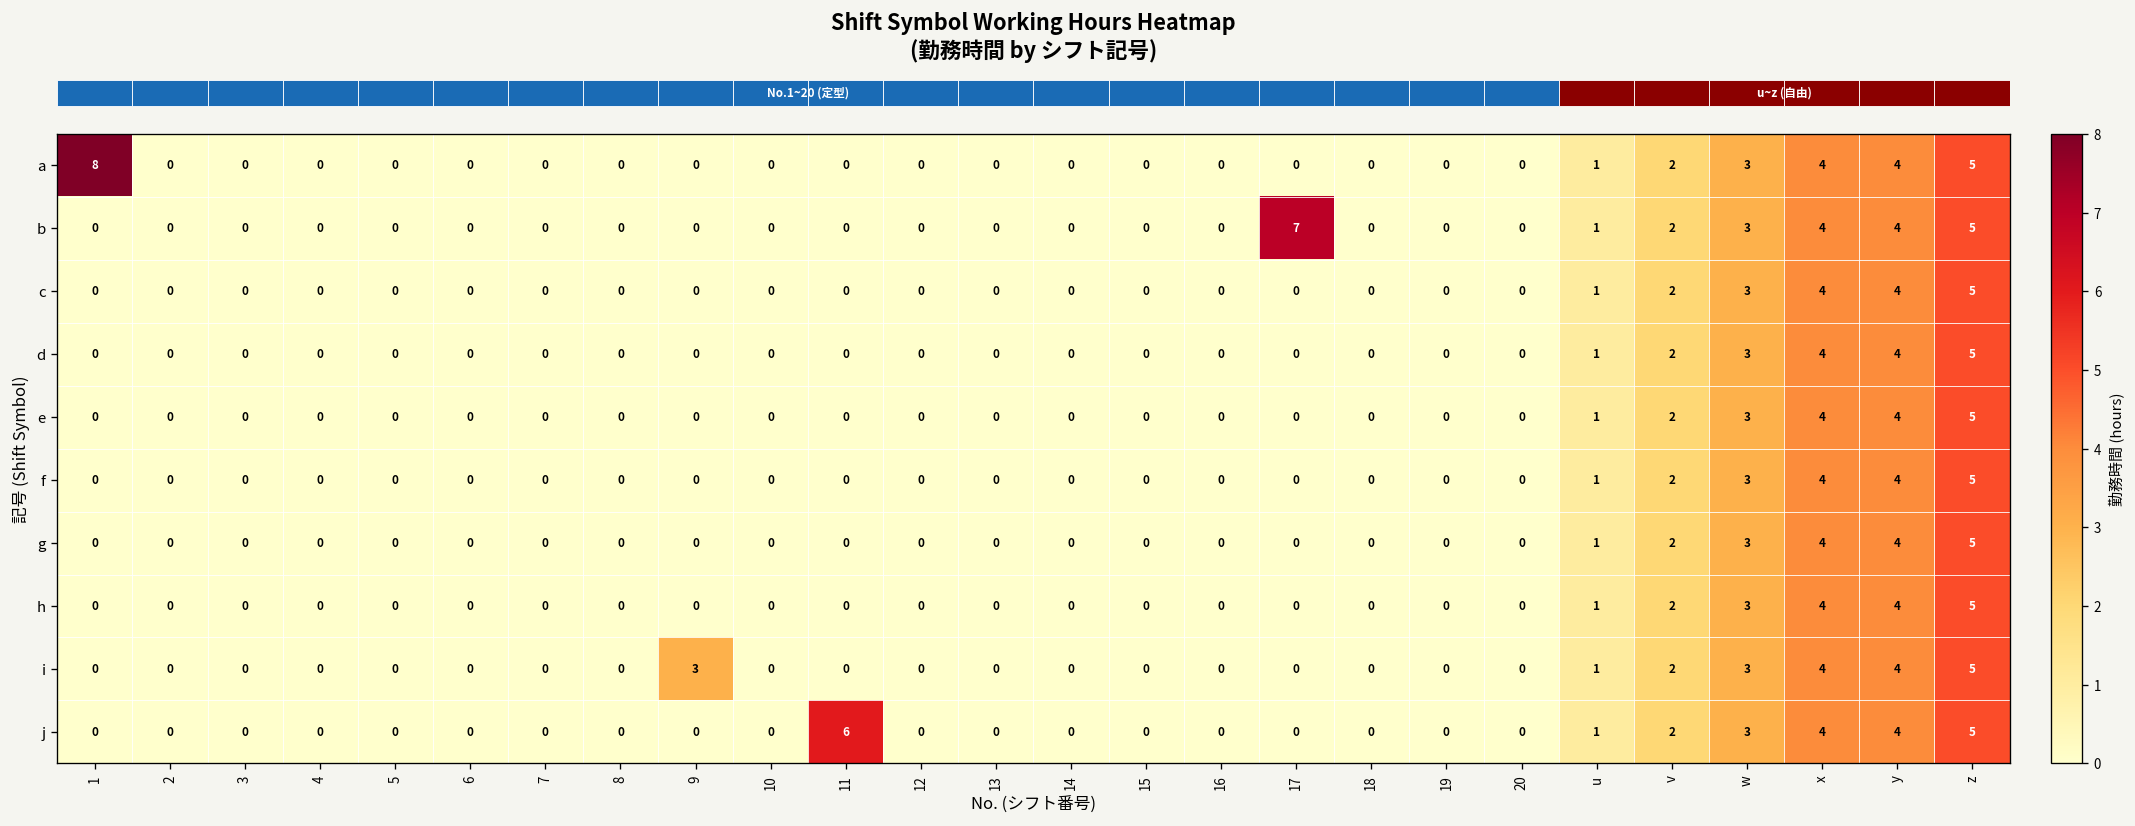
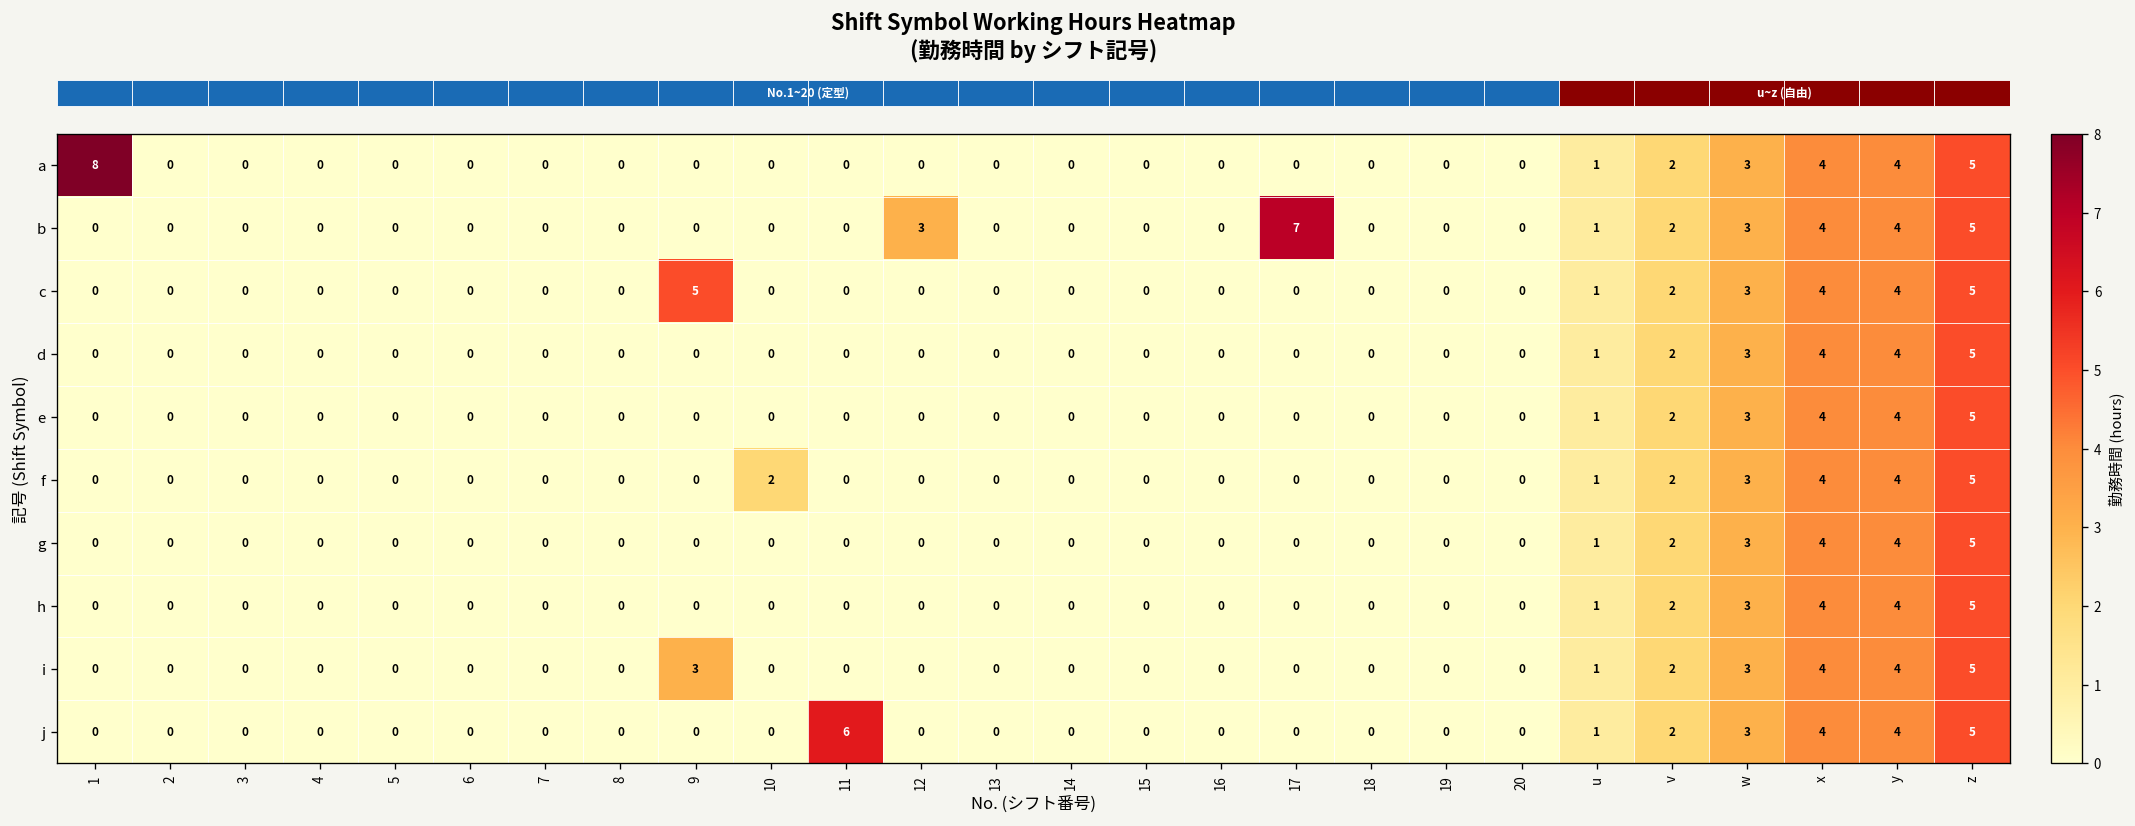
  {
    "b": {
      "1": 0,
      "2": 0,
      "3": 0,
      "4": 0,
      "5": 0,
      "6": 0,
      "7": 0,
      "8": 0,
      "9": 0,
      "10": 0,
      "11": 0,
-     "12": 0,
+     "12": 3,
      "13": 0,
      "14": 0,
      "15": 0,
      "16": 0,
      "17": 7,
      "18": 0,
      "19": 0,
      "20": 0,
      "u": 1,
      "v": 2,
      "w": 3,
      "x": 4,
      "y": 4,
      "z": 5
    },
    "c": {
      "1": 0,
      "2": 0,
      "3": 0,
      "4": 0,
      "5": 0,
      "6": 0,
      "7": 0,
      "8": 0,
-     "9": 0,
+     "9": 5,
      "10": 0,
      "11": 0,
      "12": 0,
      "13": 0,
      "14": 0,
      "15": 0,
      "16": 0,
      "17": 0,
      "18": 0,
      "19": 0,
      "20": 0,
      "u": 1,
      "v": 2,
      "w": 3,
      "x": 4,
      "y": 4,
      "z": 5
    },
    "f": {
      "1": 0,
      "2": 0,
      "3": 0,
      "4": 0,
      "5": 0,
      "6": 0,
      "7": 0,
      "8": 0,
      "9": 0,
-     "10": 0,
+     "10": 2,
      "11": 0,
      "12": 0,
      "13": 0,
      "14": 0,
      "15": 0,
      "16": 0,
      "17": 0,
      "18": 0,
      "19": 0,
      "20": 0,
      "u": 1,
      "v": 2,
      "w": 3,
      "x": 4,
      "y": 4,
      "z": 5
    }
  }
